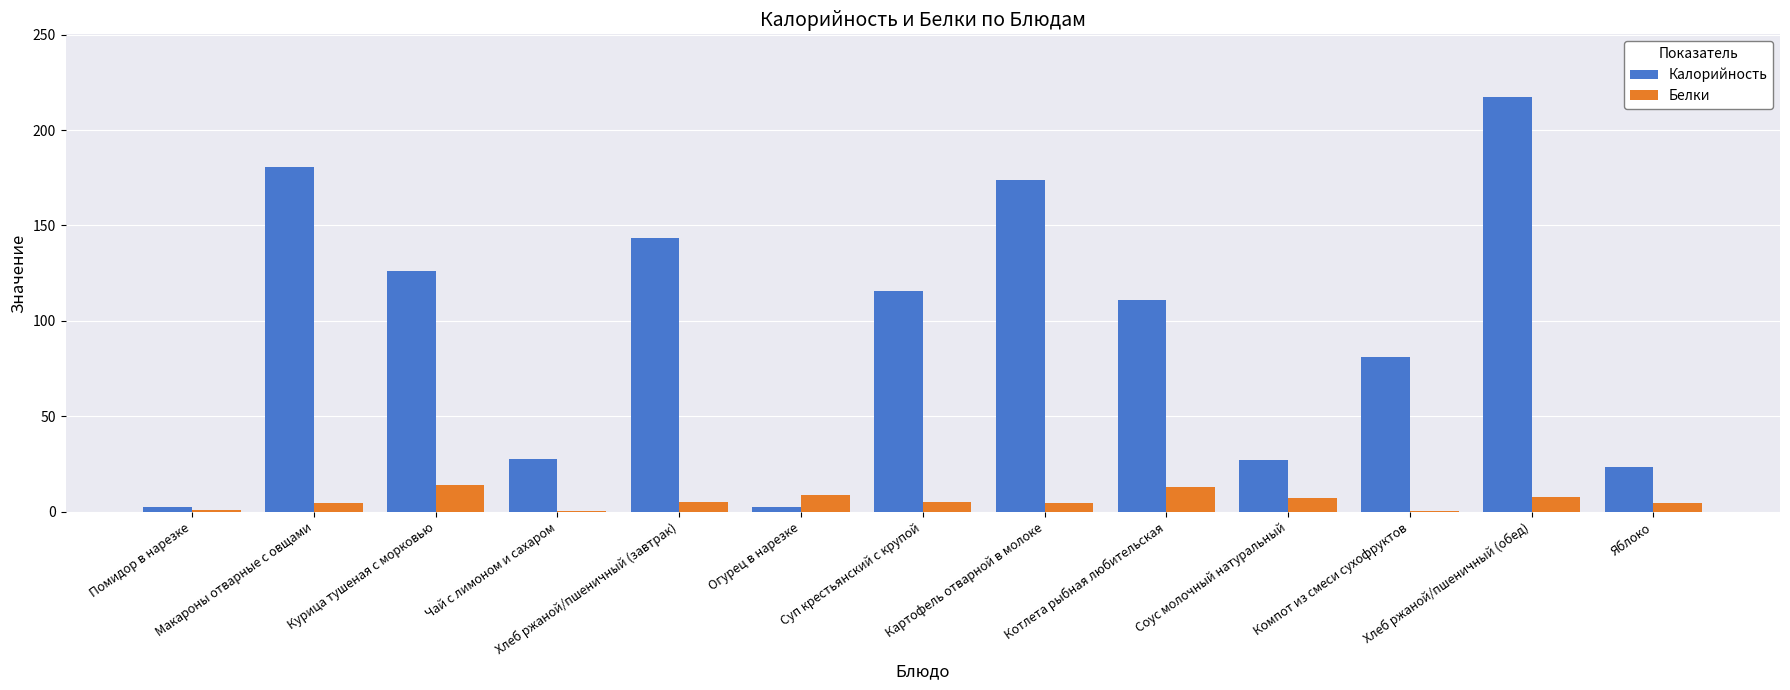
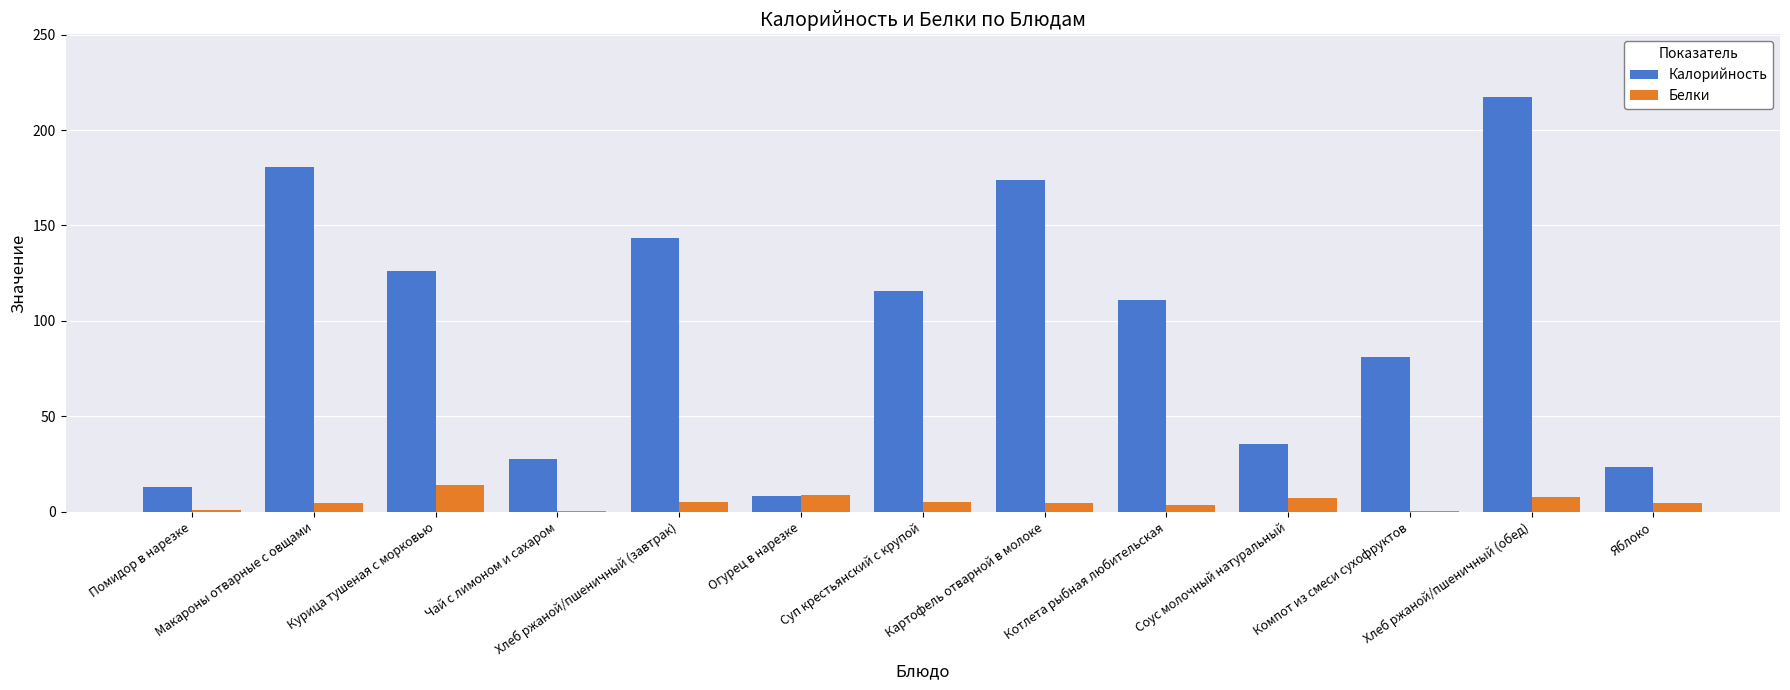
  {
    "Калорийность": {
-     "Помидор в нарезке": 3,
+     "Помидор в нарезке": 13,
      "Макароны отварные с овщами": 181,
      "Курица тушеная с морковью": 126,
      "Чай с лимоном и сахаром": 28,
      "Хлеб ржаной/пшеничный (завтрак)": 144,
-     "Огурец в нарезке": 3,
+     "Огурец в нарезке": 9,
      "Суп крестьянский с крупой": 116,
      "Картофель отварной в молоке": 174,
      "Котлета рыбная любительская": 111,
-     "Соус молочный натуральный": 27,
+     "Соус молочный натуральный": 36,
      "Компот из смеси сухофруктов": 81,
      "Хлеб ржаной/пшеничный (обед)": 218,
      "Яблоко": 23
    },
    "Белки": {
      "Макароны отварные с овщами": 5,
      "Курица тушеная с морковью": 14,
      "Хлеб ржаной/пшеничный (завтрак)": 5,
      "Огурец в нарезке": 9,
      "Суп крестьянский с крупой": 5,
      "Картофель отварной в молоке": 5,
-     "Котлета рыбная любительская": 13,
+     "Котлета рыбная любительская": 3,
      "Соус молочный натуральный": 7,
      "Хлеб ржаной/пшеничный (обед)": 8,
      "Яблоко": 5
    }
  }
